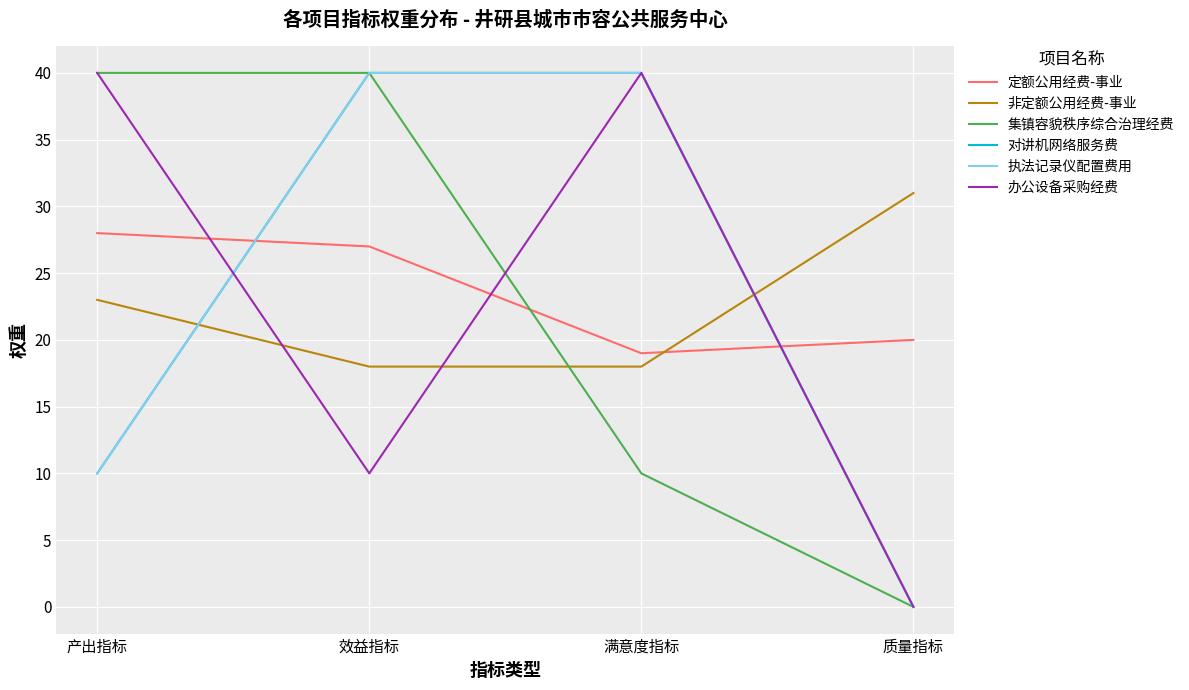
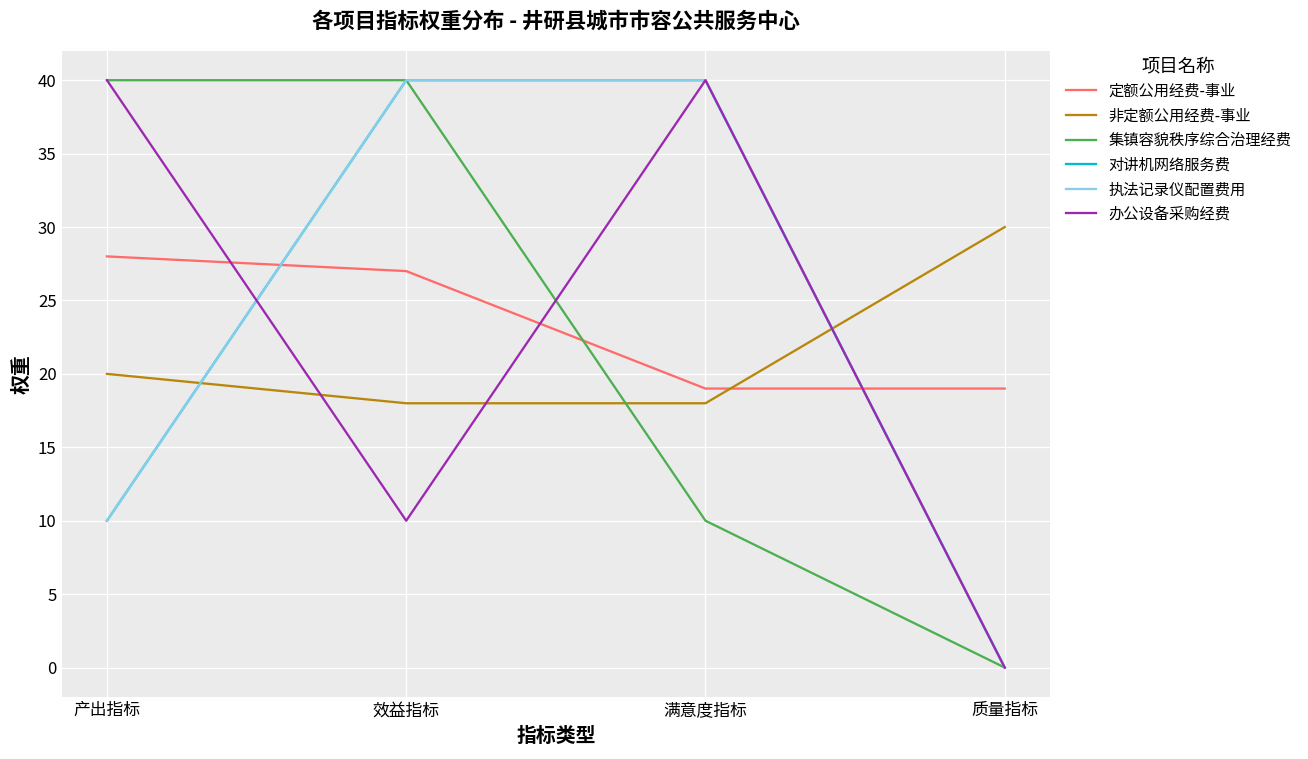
  {
    "定额公用经费-事业": {
      "产出指标": 28,
      "效益指标": 27,
      "满意度指标": 19,
-     "质量指标": 20
+     "质量指标": 19
    },
    "非定额公用经费-事业": {
-     "产出指标": 23,
+     "产出指标": 20,
      "效益指标": 18,
      "满意度指标": 18,
-     "质量指标": 31
+     "质量指标": 30
    },
    "集镇容貌秩序综合治理经费": {
      "满意度指标": 10
    },
    "执法记录仪配置费用": {
      "产出指标": 10
    },
    "办公设备采购经费": {
      "效益指标": 10
    }
  }
